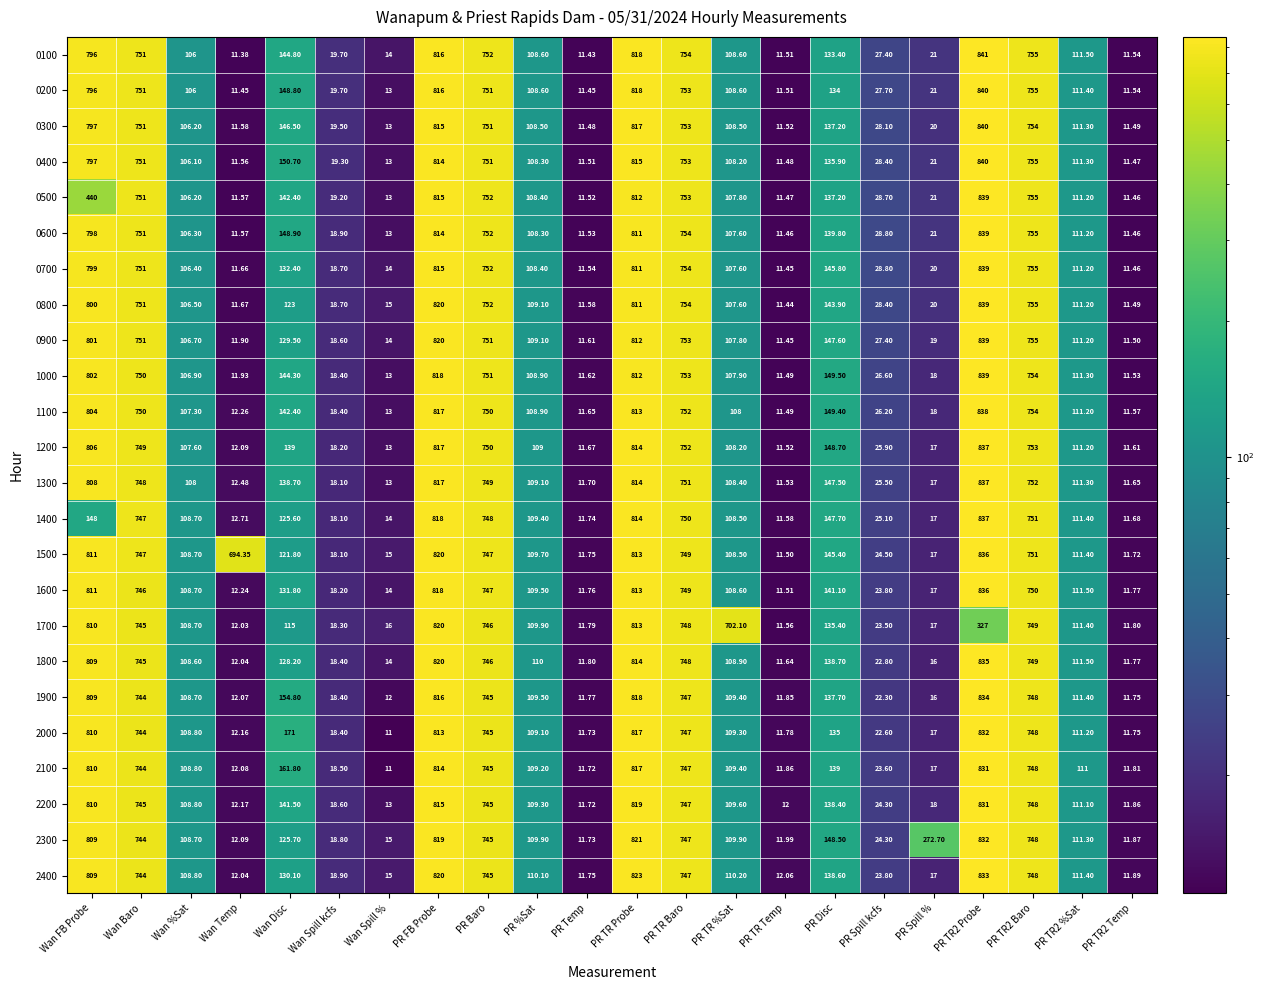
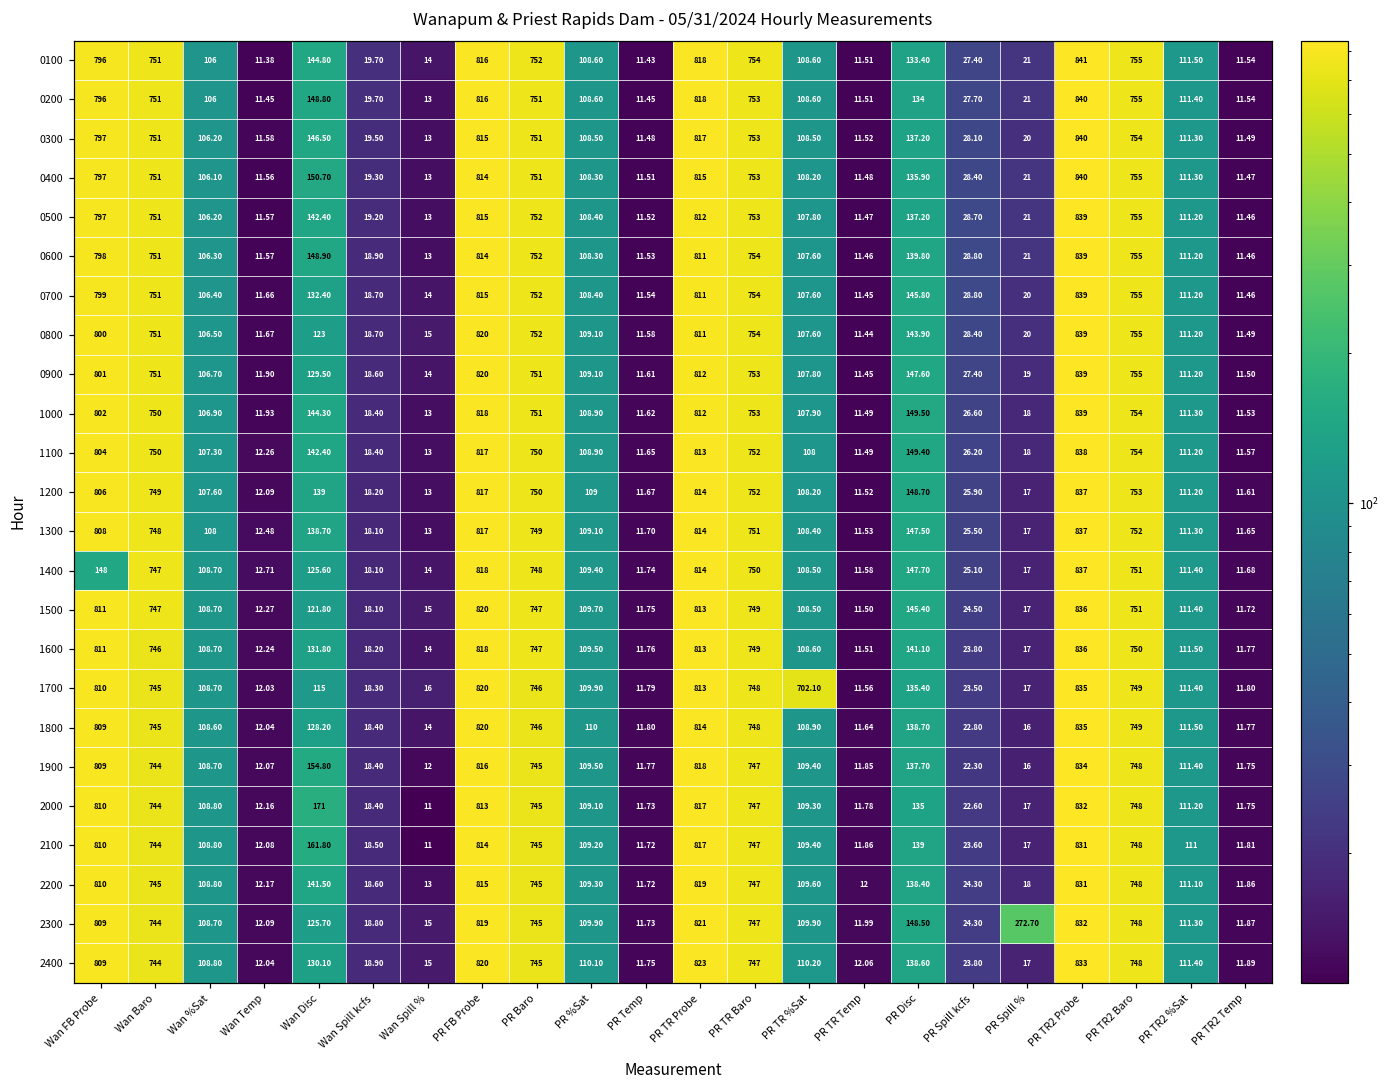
  {
    "0500": {
-     "Wan FB Probe": 440,
+     "Wan FB Probe": 797,
      "Wan Baro": 751,
      "Wan %Sat": 106.20,
      "Wan Temp": 11.57,
      "Wan Disc": 142.40,
      "Wan Spill kcfs": 19.20,
      "Wan Spill %": 13,
      "PR FB Probe": 815,
      "PR Baro": 752,
      "PR %Sat": 108.40,
      "PR Temp": 11.52,
      "PR TR Probe": 812,
      "PR TR Baro": 753,
      "PR TR %Sat": 107.80,
      "PR TR Temp": 11.47,
      "PR Disc": 137.20,
      "PR Spill kcfs": 28.70,
      "PR Spill %": 21,
      "PR TR2 Probe": 839,
      "PR TR2 Baro": 755,
      "PR TR2 %Sat": 111.20,
      "PR TR2 Temp": 11.46
    },
    "1500": {
      "Wan FB Probe": 811,
      "Wan Baro": 747,
      "Wan %Sat": 108.70,
-     "Wan Temp": 694.35,
+     "Wan Temp": 12.27,
      "Wan Disc": 121.80,
      "Wan Spill kcfs": 18.10,
      "Wan Spill %": 15,
      "PR FB Probe": 820,
      "PR Baro": 747,
      "PR %Sat": 109.70,
      "PR Temp": 11.75,
      "PR TR Probe": 813,
      "PR TR Baro": 749,
      "PR TR %Sat": 108.50,
      "PR TR Temp": 11.50,
      "PR Disc": 145.40,
      "PR Spill kcfs": 24.50,
      "PR Spill %": 17,
      "PR TR2 Probe": 836,
      "PR TR2 Baro": 751,
      "PR TR2 %Sat": 111.40,
      "PR TR2 Temp": 11.72
    },
    "1700": {
      "Wan FB Probe": 810,
      "Wan Baro": 745,
      "Wan %Sat": 108.70,
      "Wan Temp": 12.03,
      "Wan Disc": 115,
      "Wan Spill kcfs": 18.30,
      "Wan Spill %": 16,
      "PR FB Probe": 820,
      "PR Baro": 746,
      "PR %Sat": 109.90,
      "PR Temp": 11.79,
      "PR TR Probe": 813,
      "PR TR Baro": 748,
      "PR TR %Sat": 702.10,
      "PR TR Temp": 11.56,
      "PR Disc": 135.40,
      "PR Spill kcfs": 23.50,
      "PR Spill %": 17,
-     "PR TR2 Probe": 327,
+     "PR TR2 Probe": 835,
      "PR TR2 Baro": 749,
      "PR TR2 %Sat": 111.40,
      "PR TR2 Temp": 11.80
    }
  }
